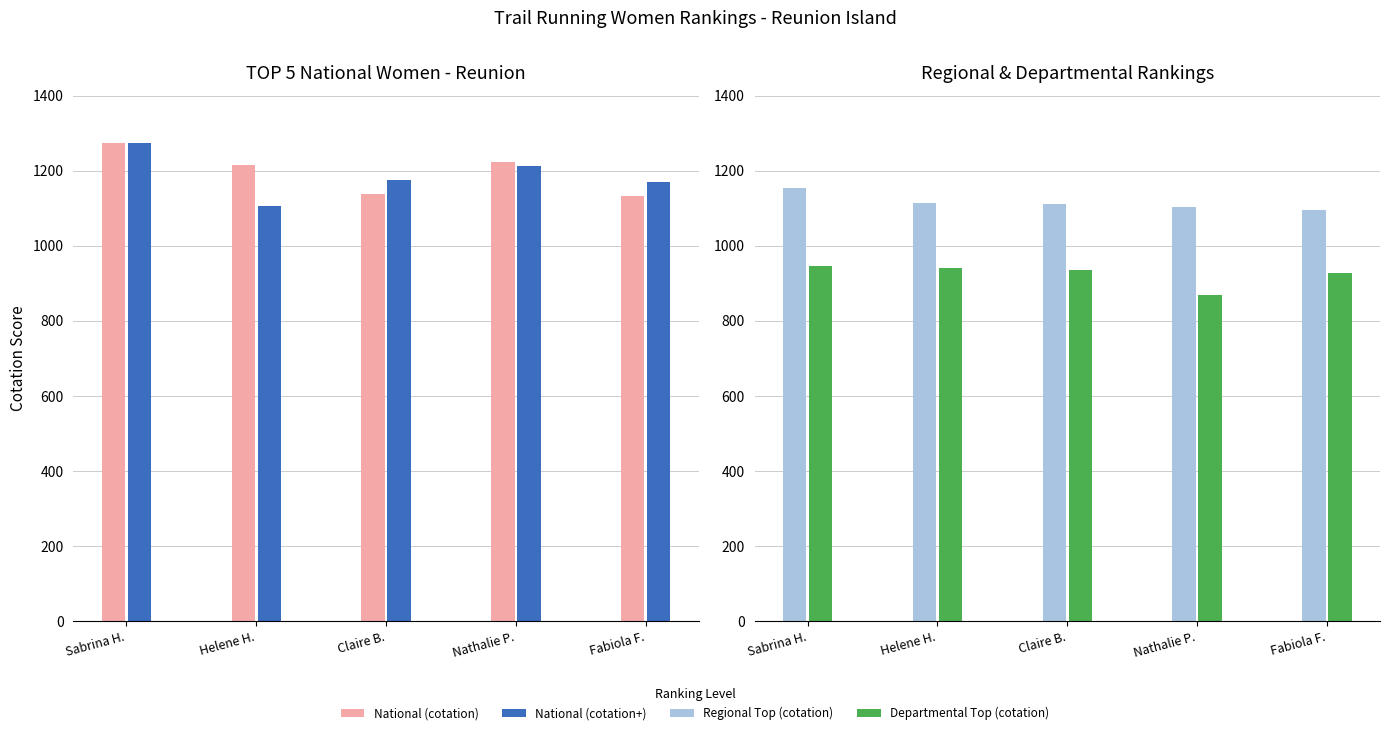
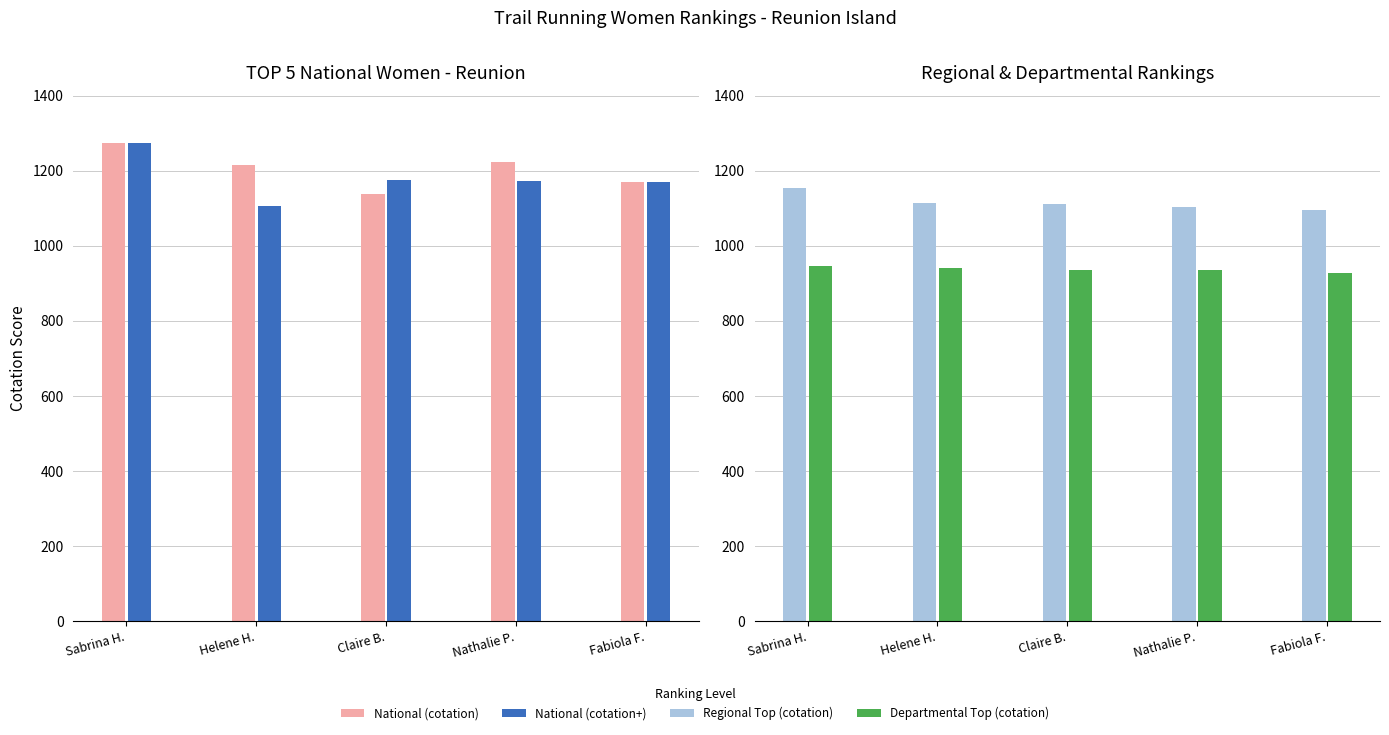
  {
    "TOP 5 National Women - Reunion": {
      "National (cotation)": {
        "Sabrina H.": 1270,
        "Helene H.": 1210,
        "Claire B.": 1140,
        "Nathalie P.": 1220,
-       "Fabiola F.": 1130
+       "Fabiola F.": 1170
      },
      "National (cotation+)": {
        "Sabrina H.": 1280,
        "Helene H.": 1110,
        "Claire B.": 1180,
-       "Nathalie P.": 1210,
+       "Nathalie P.": 1170,
        "Fabiola F.": 1170
      }
    },
    "Regional & Departmental Rankings": {
      "Regional Top (cotation)": {
        "Sabrina H.": 1150,
        "Helene H.": 1110,
        "Claire B.": 1110,
        "Nathalie P.": 1100,
        "Fabiola F.": 1090
      },
      "Departmental Top (cotation)": {
        "Sabrina H.": 950,
        "Helene H.": 940,
        "Claire B.": 930,
-       "Nathalie P.": 870,
+       "Nathalie P.": 930,
        "Fabiola F.": 930
      }
    }
  }
